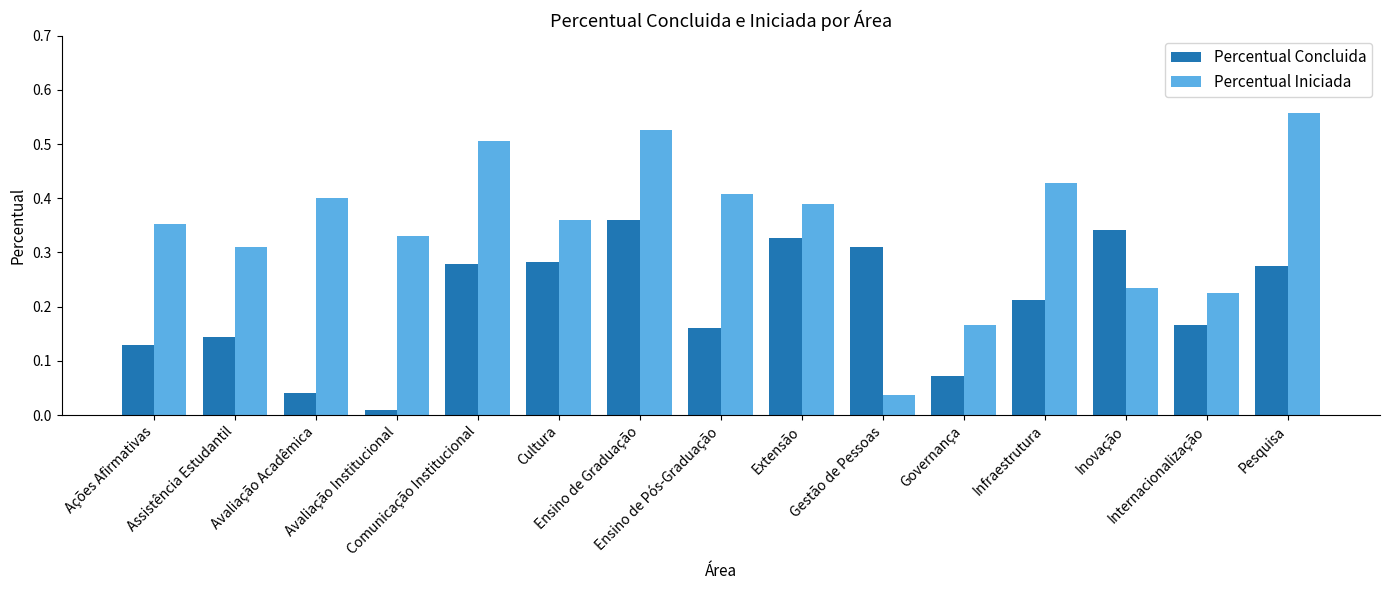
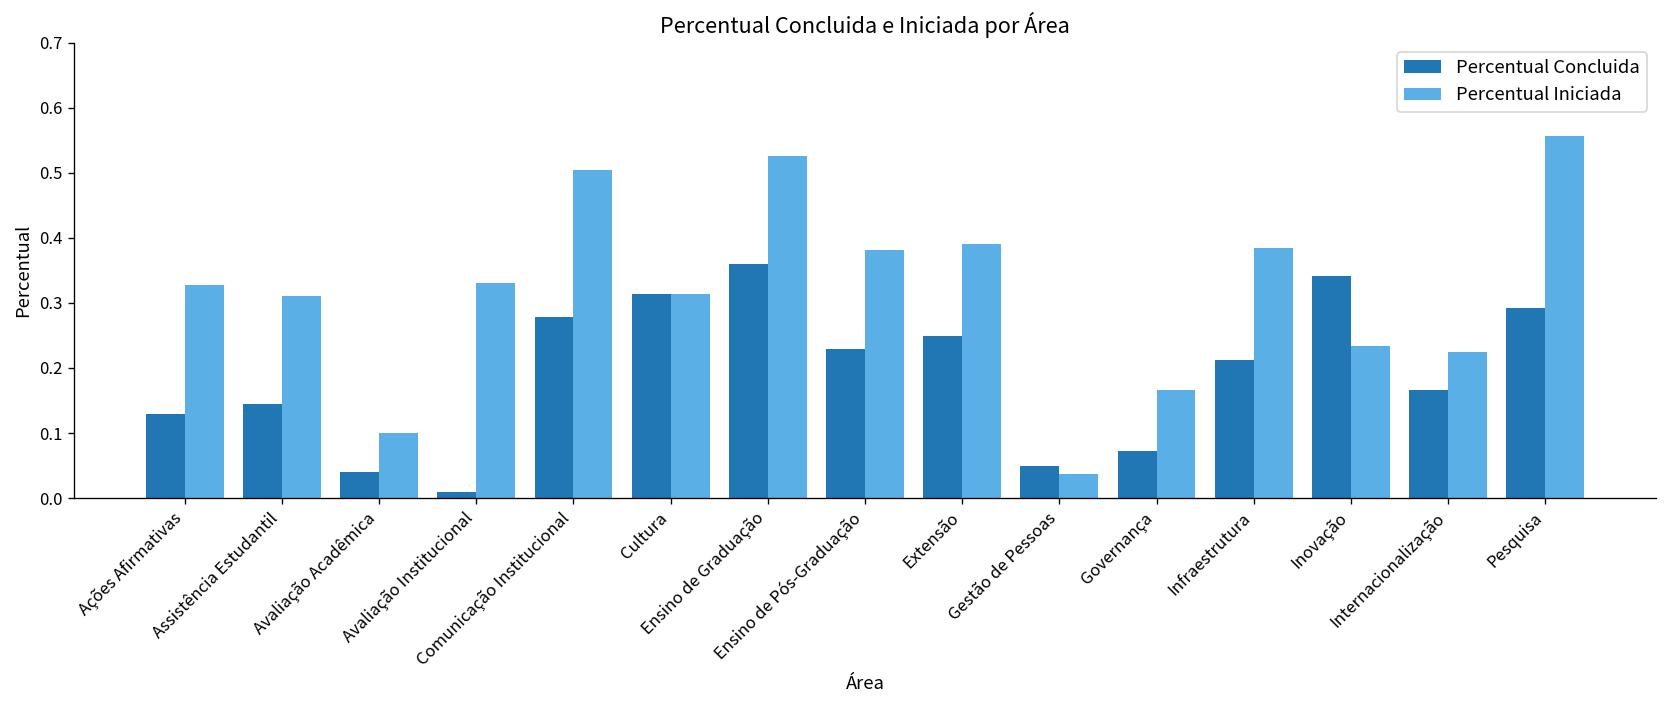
  {
    "Percentual Concluida": {
      "Ações Afirmativas": 0.13,
      "Assistência Estudantil": 0.14,
      "Avaliação Acadêmica": 0.04,
      "Avaliação Institucional": 0.01,
      "Comunicação Institucional": 0.28,
-     "Cultura": 0.28,
+     "Cultura": 0.31,
      "Ensino de Graduação": 0.36,
-     "Ensino de Pós-Graduação": 0.16,
-     "Extensão": 0.33,
-     "Gestão de Pessoas": 0.31,
+     "Ensino de Pós-Graduação": 0.23,
+     "Extensão": 0.25,
+     "Gestão de Pessoas": 0.05,
      "Governança": 0.07,
      "Infraestrutura": 0.21,
      "Inovação": 0.34,
      "Internacionalização": 0.17,
-     "Pesquisa": 0.28
+     "Pesquisa": 0.29
    },
    "Percentual Iniciada": {
-     "Ações Afirmativas": 0.35,
+     "Ações Afirmativas": 0.33,
      "Assistência Estudantil": 0.31,
-     "Avaliação Acadêmica": 0.4,
+     "Avaliação Acadêmica": 0.1,
      "Avaliação Institucional": 0.33,
      "Comunicação Institucional": 0.50,
-     "Cultura": 0.36,
+     "Cultura": 0.31,
      "Ensino de Graduação": 0.53,
-     "Ensino de Pós-Graduação": 0.41,
+     "Ensino de Pós-Graduação": 0.38,
      "Extensão": 0.39,
      "Gestão de Pessoas": 0.04,
      "Governança": 0.17,
-     "Infraestrutura": 0.43,
+     "Infraestrutura": 0.38,
      "Inovação": 0.23,
      "Internacionalização": 0.22,
      "Pesquisa": 0.56
    }
  }
